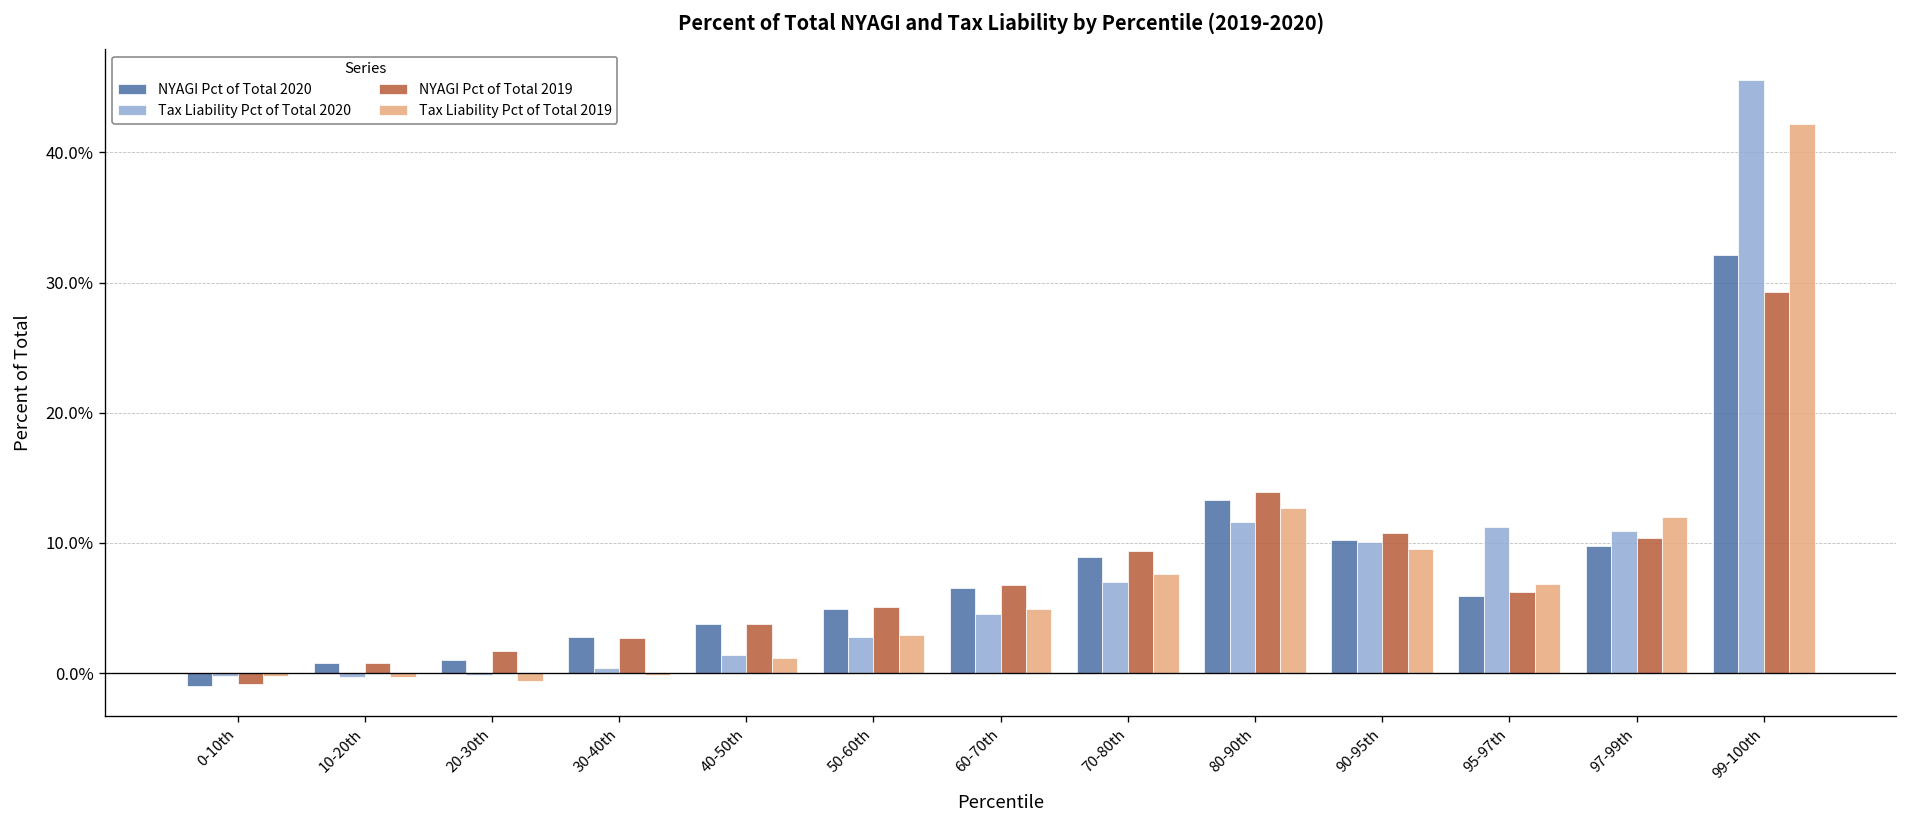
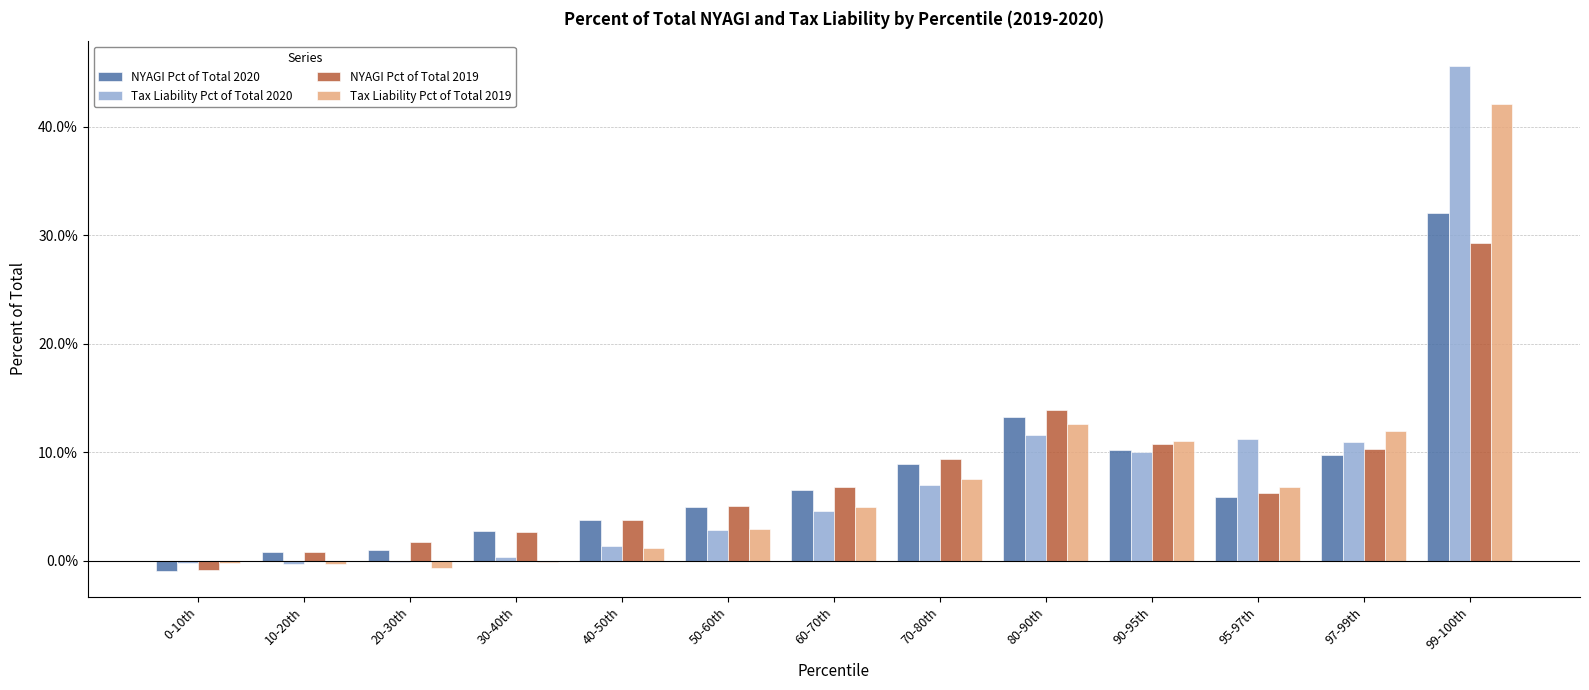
  {
    "NYAGI Pct of Total 2020": {
      "0-10th": "-1.0%",
      "10-20th": "0.8%",
      "20-30th": "1.0%",
      "30-40th": "2.8%",
      "40-50th": "3.8%",
      "50-60th": "4.9%",
      "60-70th": "6.5%",
      "70-80th": "8.9%",
      "80-90th": "13.3%",
      "90-95th": "10.2%",
      "95-97th": "5.9%",
      "97-99th": "9.7%",
      "99-100th": "32.1%"
    },
    "Tax Liability Pct of Total 2020": {
      "10-20th": "-0.3%",
      "30-40th": "0.4%",
      "40-50th": "1.4%",
      "50-60th": "2.8%",
      "60-70th": "4.6%",
      "70-80th": "7.0%",
      "80-90th": "11.6%",
      "90-95th": "10.1%",
      "95-97th": "11.3%",
      "97-99th": "11.0%",
      "99-100th": "45.6%"
    },
    "NYAGI Pct of Total 2019": {
      "0-10th": "-0.9%",
      "10-20th": "0.8%",
      "20-30th": "1.7%",
      "30-40th": "2.7%",
      "40-50th": "3.8%",
      "50-60th": "5.1%",
      "60-70th": "6.8%",
      "70-80th": "9.4%",
      "80-90th": "13.9%",
      "90-95th": "10.8%",
      "95-97th": "6.3%",
      "97-99th": "10.4%",
      "99-100th": "29.3%"
    },
    "Tax Liability Pct of Total 2019": {
      "10-20th": "-0.3%",
      "20-30th": "-0.6%",
      "40-50th": "1.2%",
      "50-60th": "2.9%",
      "60-70th": "4.9%",
      "70-80th": "7.6%",
      "80-90th": "12.7%",
-     "90-95th": "9.6%",
+     "90-95th": "11.0%",
      "95-97th": "6.8%",
      "97-99th": "12.0%",
      "99-100th": "42.1%"
    }
  }
